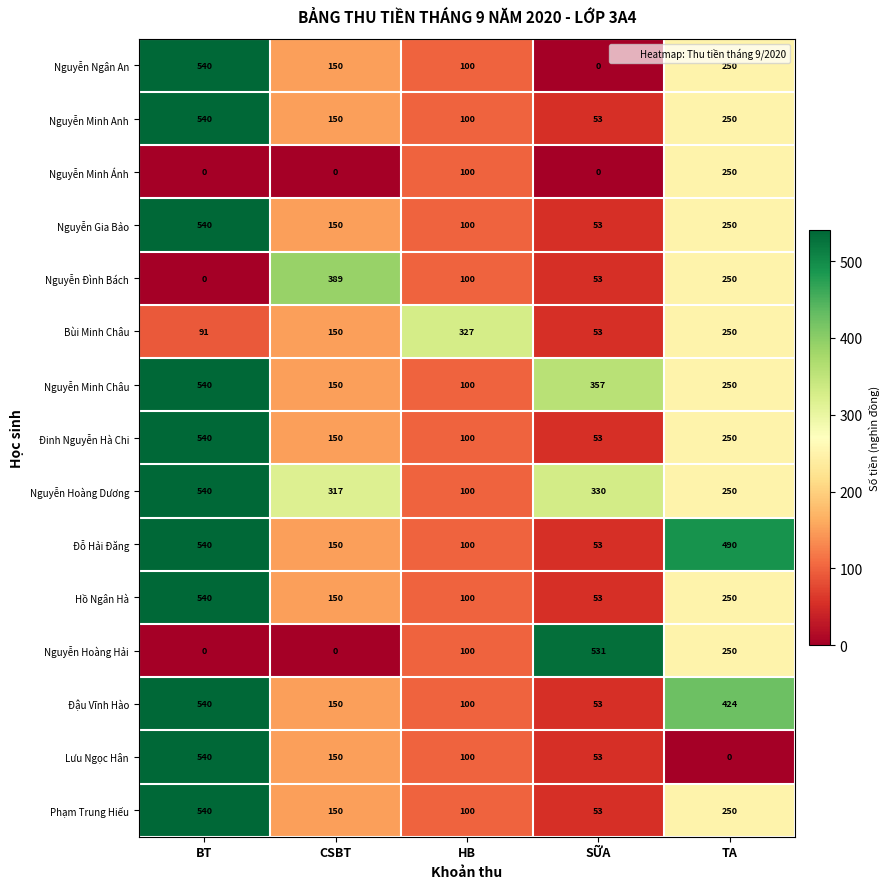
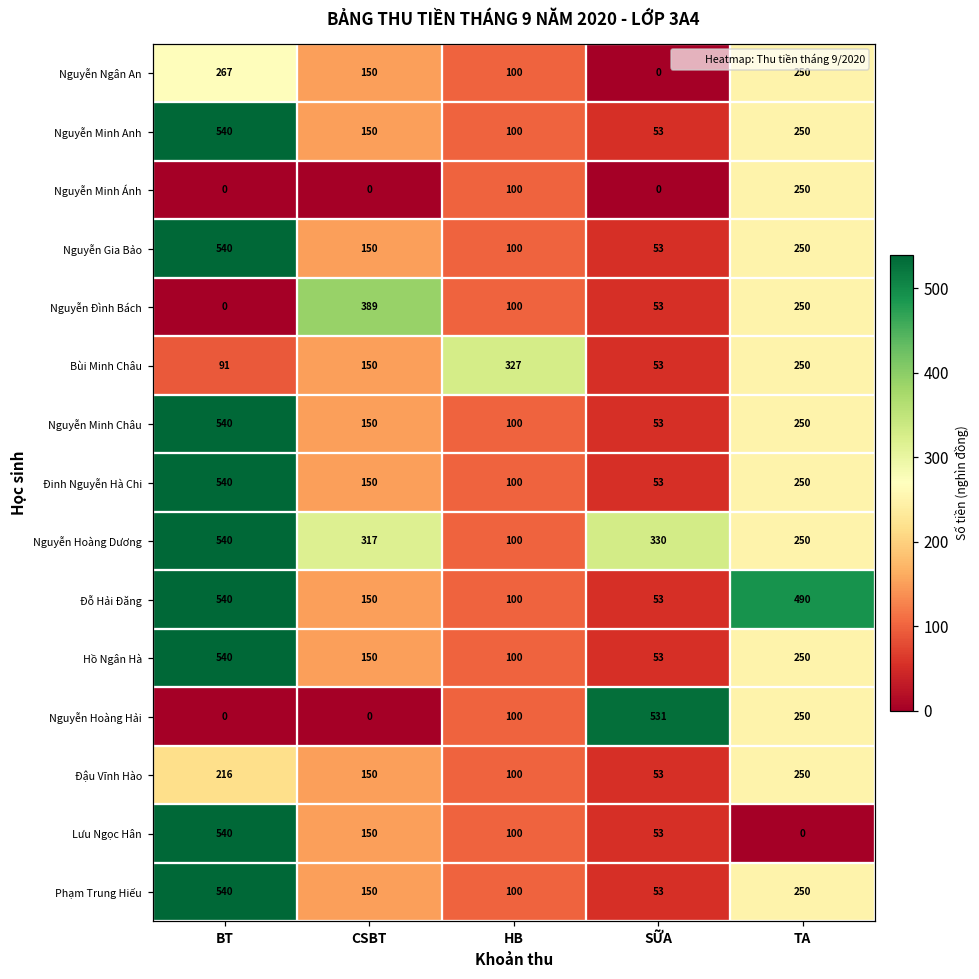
  {
    "Nguyễn Ngân An": {
-     "BT": 540,
+     "BT": 267,
      "CSBT": 150,
      "HB": 100,
      "SỮA": 0
    },
    "Nguyễn Minh Anh": {
      "BT": 540,
      "CSBT": 150,
      "HB": 100,
      "SỮA": 53,
      "TA": 250
    },
    "Nguyễn Minh Ánh": {
      "BT": 0,
      "CSBT": 0,
      "HB": 100,
      "SỮA": 0,
      "TA": 250
    },
    "Nguyễn Gia Bảo": {
      "BT": 540,
      "CSBT": 150,
      "HB": 100,
      "SỮA": 53,
      "TA": 250
    },
    "Nguyễn Đình Bách": {
      "BT": 0,
      "CSBT": 389,
      "HB": 100,
      "SỮA": 53,
      "TA": 250
    },
    "Bùi Minh Châu": {
      "BT": 91,
      "CSBT": 150,
      "HB": 327,
      "SỮA": 53,
      "TA": 250
    },
    "Nguyễn Minh Châu": {
      "BT": 540,
      "CSBT": 150,
      "HB": 100,
-     "SỮA": 357,
+     "SỮA": 53,
      "TA": 250
    },
    "Đinh Nguyễn Hà Chi": {
      "BT": 540,
      "CSBT": 150,
      "HB": 100,
      "SỮA": 53,
      "TA": 250
    },
    "Nguyễn Hoàng Dương": {
      "BT": 540,
      "CSBT": 317,
      "HB": 100,
      "SỮA": 330,
      "TA": 250
    },
    "Đỗ Hải Đăng": {
      "BT": 540,
      "CSBT": 150,
      "HB": 100,
      "SỮA": 53,
      "TA": 490
    },
    "Hồ Ngân Hà": {
      "BT": 540,
      "CSBT": 150,
      "HB": 100,
      "SỮA": 53,
      "TA": 250
    },
    "Nguyễn Hoàng Hải": {
      "BT": 0,
      "CSBT": 0,
      "HB": 100,
      "SỮA": 531,
      "TA": 250
    },
    "Đậu Vĩnh Hào": {
-     "BT": 540,
+     "BT": 216,
      "CSBT": 150,
      "HB": 100,
      "SỮA": 53,
-     "TA": 424
+     "TA": 250
    },
    "Lưu Ngọc Hân": {
      "BT": 540,
      "CSBT": 150,
      "HB": 100,
      "SỮA": 53,
      "TA": 0
    },
    "Phạm Trung Hiếu": {
      "BT": 540,
      "CSBT": 150,
      "HB": 100,
      "SỮA": 53,
      "TA": 250
    }
  }
